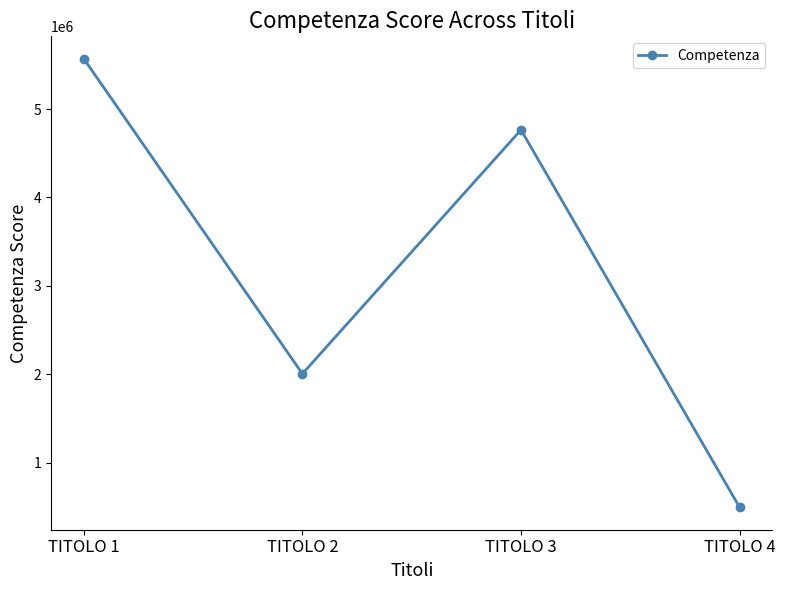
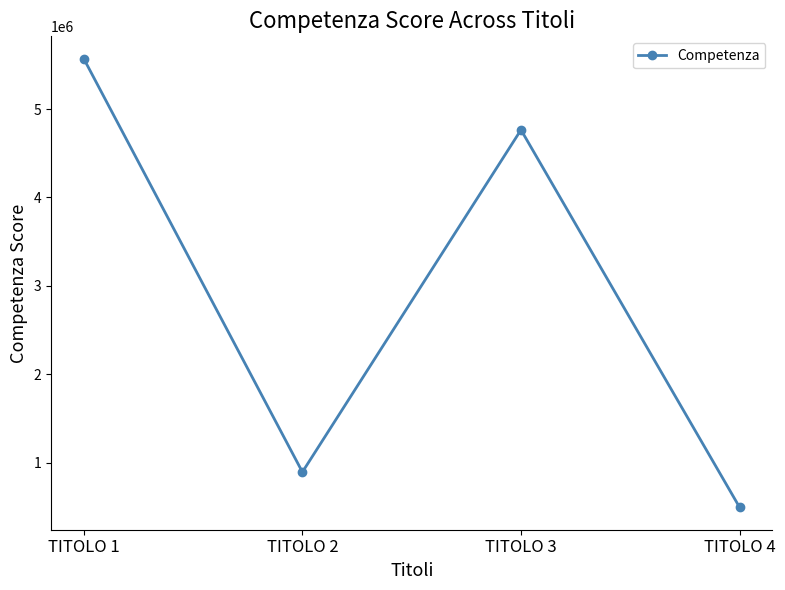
  {
    "TITOLO 1": 5600000,
-   "TITOLO 2": 2000000,
+   "TITOLO 2": 900000,
    "TITOLO 3": 4800000,
    "TITOLO 4": 500000
  }
